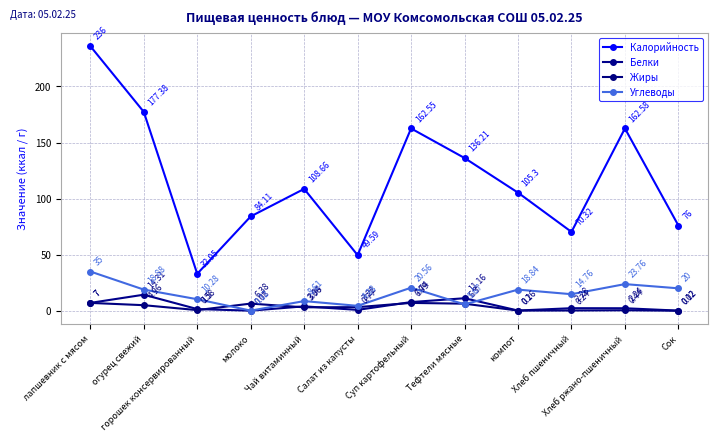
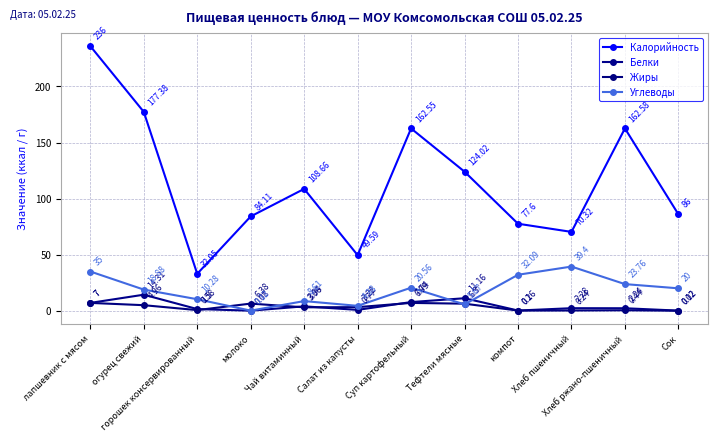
  {
    "Калорийность": {
      "лапшевник с мясом": 236,
      "огурец свежий": 177.38,
      "горошек консервированный": 32.95,
      "молоко": 84.11,
      "Чай витаминный": 108.66,
      "Салат из капусты": 49.59,
      "Суп картофельный": 162.55,
-     "Тефтели мясные": 136.21,
-     "компот": 105.3,
+     "Тефтели мясные": 124.02,
+     "компот": 77.6,
      "Хлеб пшеничный": 70.32,
-     "Сок": 76
+     "Сок": 86
    },
    "Углеводы": {
      "лапшевник с мясом": 35,
-     "компот": 18.84,
-     "Хлеб пшеничный": 14.76,
+     "компот": 32.09,
+     "Хлеб пшеничный": 39.4,
      "Хлеб ржано-пшеничный": 23.76,
      "Сок": 20
    }
  }
